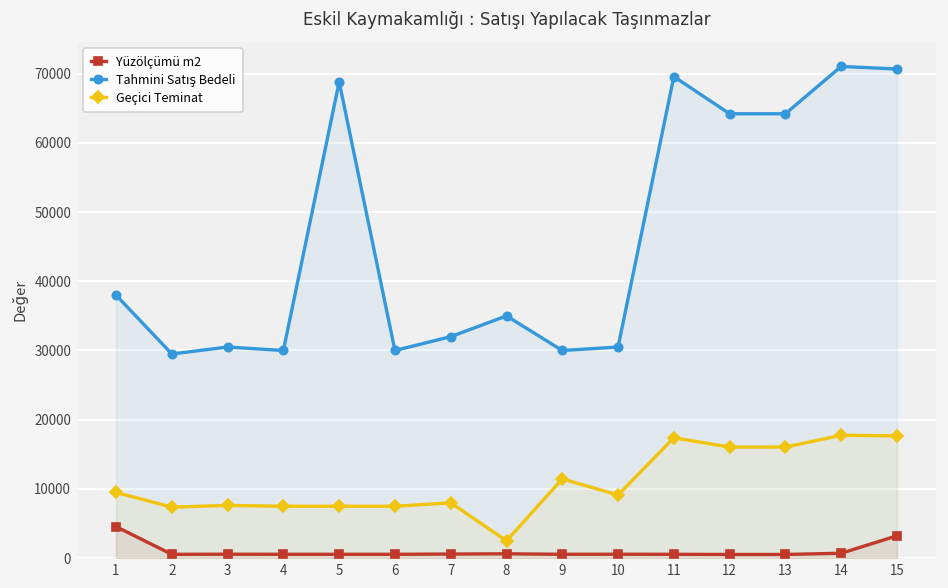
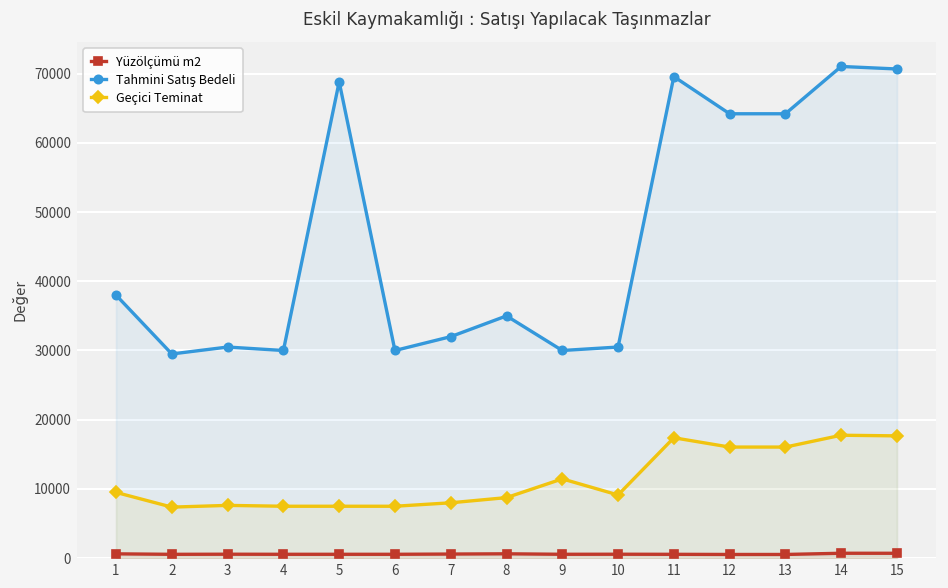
  {
    "Yüzölçümü m2": {
-     "1": 5000,
+     "1": 1000,
      "2": 1000,
      "3": 1000,
      "4": 1000,
      "5": 1000,
      "6": 1000,
      "7": 1000,
      "8": 1000,
      "9": 1000,
      "10": 1000,
      "11": 1000,
      "12": 1000,
      "13": 1000,
      "14": 1000,
-     "15": 3000
+     "15": 1000
    },
    "Tahmini Satış Bedeli": {
      "1": 38000,
      "2": 30000,
      "3": 31000,
      "4": 30000,
      "5": 69000,
      "6": 30000,
      "7": 32000,
      "8": 35000,
      "9": 30000,
      "10": 31000,
      "11": 70000,
      "12": 64000,
      "13": 64000,
      "14": 71000,
      "15": 71000
    },
    "Geçici Teminat": {
      "1": 10000,
      "2": 7000,
      "3": 8000,
      "4": 8000,
      "5": 8000,
      "6": 8000,
      "7": 8000,
-     "8": 3000,
+     "8": 9000,
      "9": 11000,
      "10": 9000,
      "11": 17000,
      "12": 16000,
      "13": 16000,
      "14": 18000,
      "15": 18000
    }
  }
